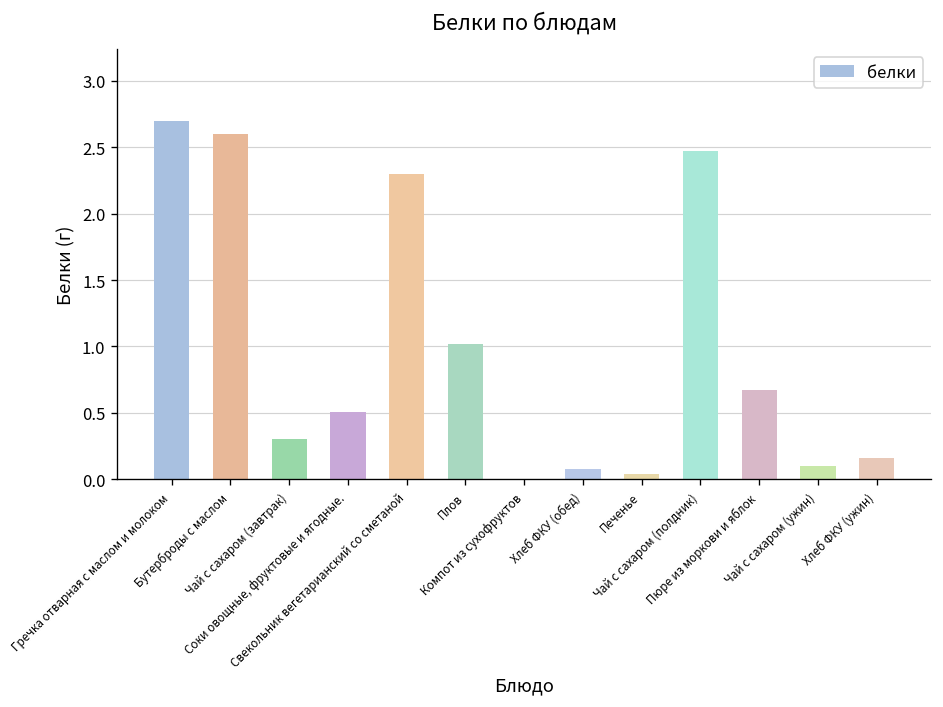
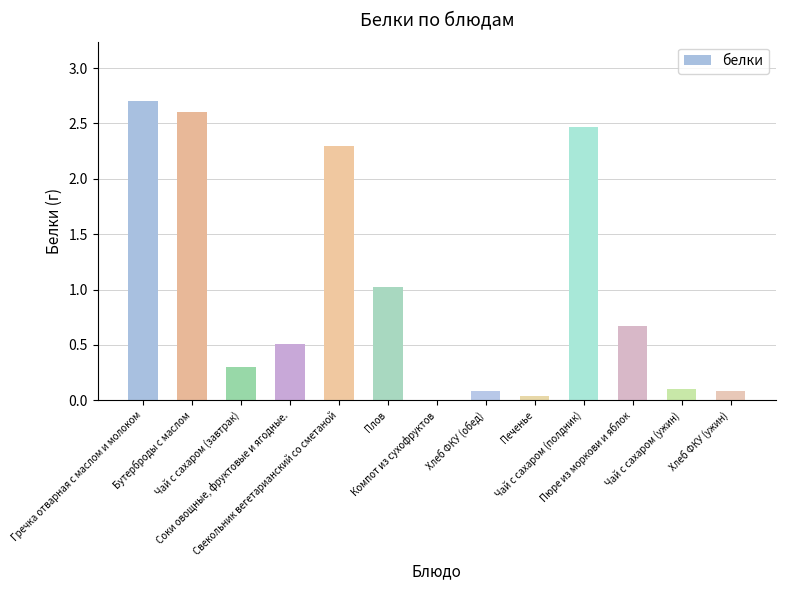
  {
    "Гречка отварная с маслом и молоком": 2.70,
    "Бутерброды с маслом": 2.60,
    "Чай с сахаром (завтрак)": 0.30,
    "Соки овощные, фруктовые и ягодные.": 0.51,
    "Свекольник вегетарианский со сметаной": 2.30,
    "Плов": 1.02,
    "Компот из сухофруктов": 0.00,
    "Хлеб ФКУ (обед)": 0.08,
    "Печенье": 0.04,
    "Чай с сахаром (полдник)": 2.47,
    "Пюре из моркови и яблок": 0.67,
    "Чай с сахаром (ужин)": 0.10,
-   "Хлеб ФКУ (ужин)": 0.16
+   "Хлеб ФКУ (ужин)": 0.08
  }
